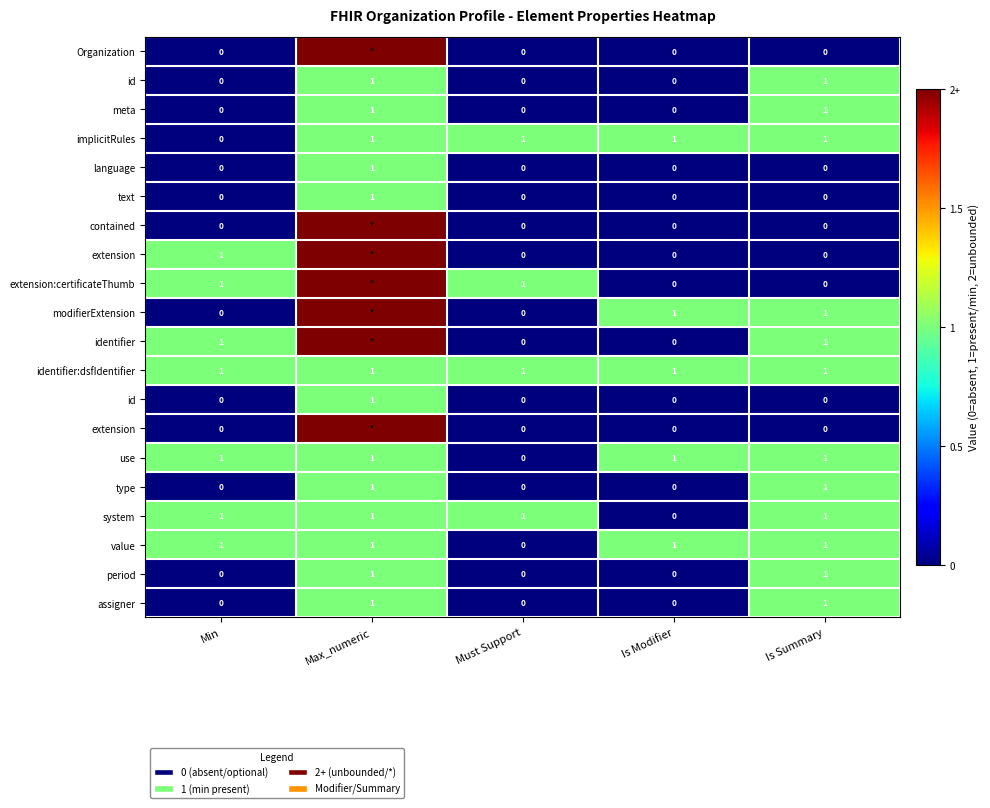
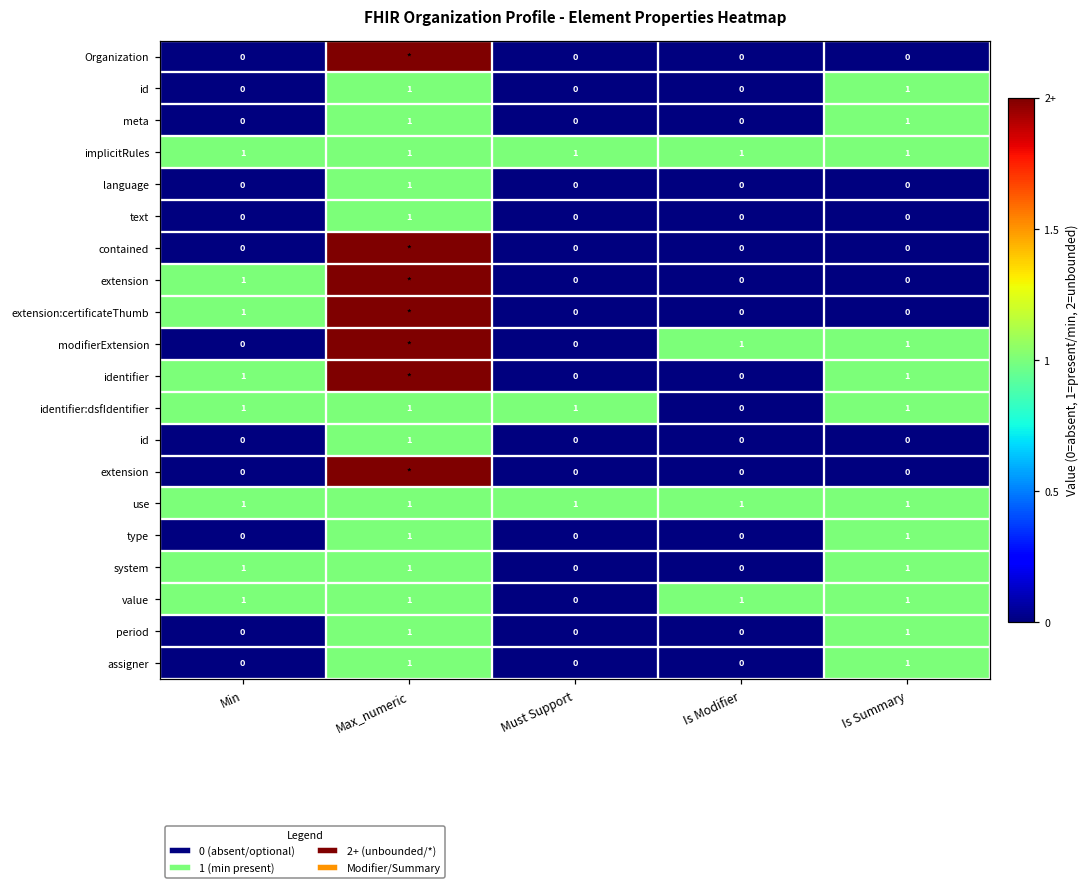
  {
    "Organization": {
      "Min": 0,
      "Must Support": 0,
      "Is Modifier": 0,
      "Is Summary": 0
    },
    "meta": {
      "Min": 0,
      "Max_numeric": 1,
      "Must Support": 0,
      "Is Modifier": 0,
      "Is Summary": 1
    },
    "implicitRules": {
-     "Min": 0,
+     "Min": 1,
      "Max_numeric": 1,
      "Must Support": 1,
      "Is Modifier": 1,
      "Is Summary": 1
    },
    "language": {
      "Min": 0,
      "Max_numeric": 1,
      "Must Support": 0,
      "Is Modifier": 0,
      "Is Summary": 0
    },
    "text": {
      "Min": 0,
      "Max_numeric": 1,
      "Must Support": 0,
      "Is Modifier": 0,
      "Is Summary": 0
    },
    "contained": {
      "Min": 0,
      "Must Support": 0,
      "Is Modifier": 0,
      "Is Summary": 0
    },
    "extension:certificateThumb": {
      "Min": 1,
-     "Must Support": 1,
+     "Must Support": 0,
      "Is Modifier": 0,
      "Is Summary": 0
    },
    "modifierExtension": {
      "Min": 0,
      "Must Support": 0,
      "Is Modifier": 1,
      "Is Summary": 1
    },
    "identifier": {
      "Min": 1,
      "Must Support": 0,
      "Is Modifier": 0,
      "Is Summary": 1
    },
    "identifier:dsfIdentifier": {
      "Min": 1,
      "Max_numeric": 1,
      "Must Support": 1,
-     "Is Modifier": 1,
+     "Is Modifier": 0,
      "Is Summary": 1
    },
    "use": {
      "Min": 1,
      "Max_numeric": 1,
-     "Must Support": 0,
+     "Must Support": 1,
      "Is Modifier": 1,
      "Is Summary": 1
    },
    "type": {
      "Min": 0,
      "Max_numeric": 1,
      "Must Support": 0,
      "Is Modifier": 0,
      "Is Summary": 1
    },
    "system": {
      "Min": 1,
      "Max_numeric": 1,
-     "Must Support": 1,
+     "Must Support": 0,
      "Is Modifier": 0,
      "Is Summary": 1
    },
    "value": {
      "Min": 1,
      "Max_numeric": 1,
      "Must Support": 0,
      "Is Modifier": 1,
      "Is Summary": 1
    },
    "period": {
      "Min": 0,
      "Max_numeric": 1,
      "Must Support": 0,
      "Is Modifier": 0,
      "Is Summary": 1
    },
    "assigner": {
      "Min": 0,
      "Max_numeric": 1,
      "Must Support": 0,
      "Is Modifier": 0,
      "Is Summary": 1
    }
  }
